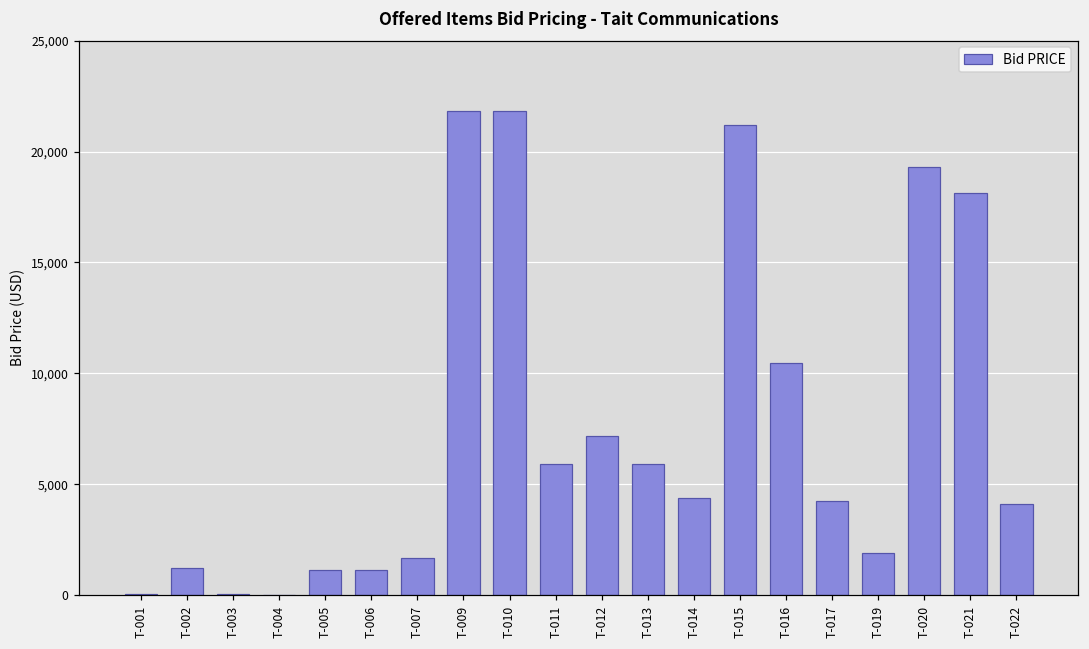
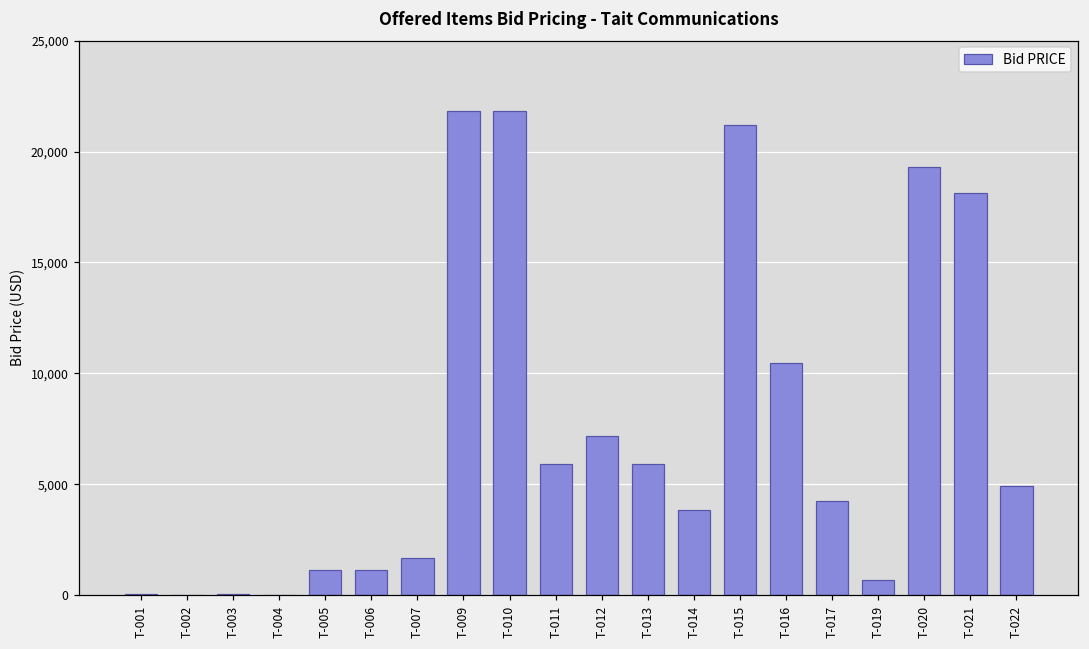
  {
-   "T-002": "1,200",
+   "T-002": "0",
    "T-005": "1,100",
    "T-006": "1,100",
    "T-007": "1,700",
    "T-009": "21,800",
    "T-010": "21,800",
    "T-011": "5,900",
    "T-012": "7,200",
    "T-013": "5,900",
-   "T-014": "4,400",
+   "T-014": "3,800",
    "T-015": "21,200",
    "T-016": "10,500",
    "T-017": "4,200",
-   "T-019": "1,900",
+   "T-019": "700",
    "T-020": "19,300",
    "T-021": "18,100",
-   "T-022": "4,100"
+   "T-022": "4,900"
  }
